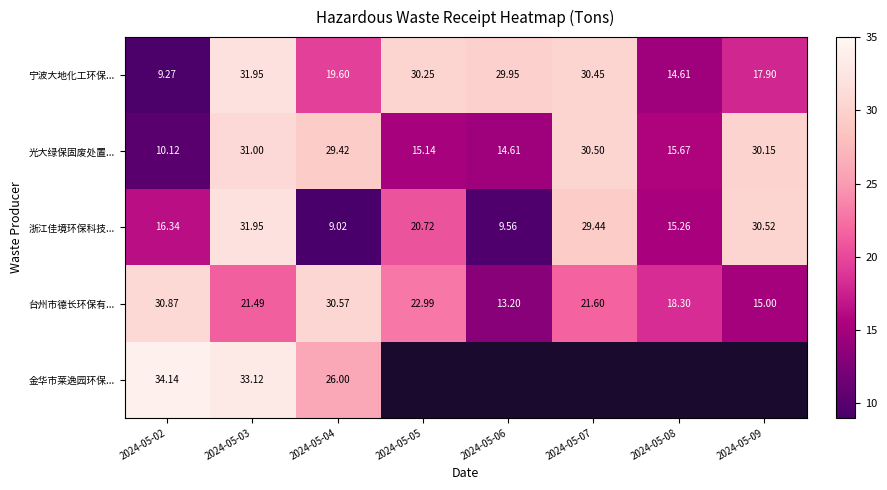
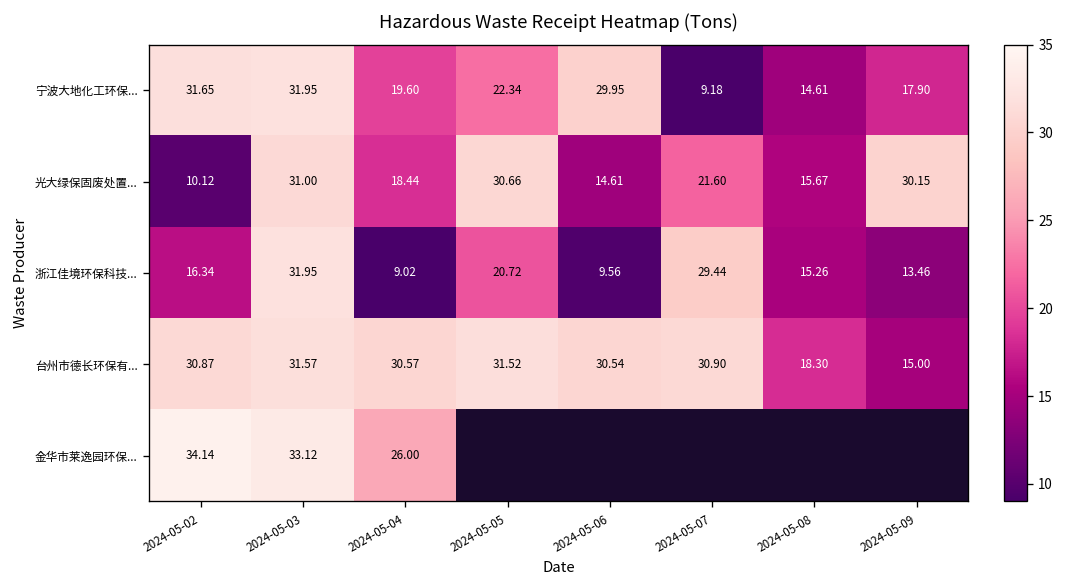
  {
    "宁波大地化工环保...": {
-     "2024-05-02": 9.27,
+     "2024-05-02": 31.65,
      "2024-05-03": 31.95,
      "2024-05-04": 19.60,
-     "2024-05-05": 30.25,
+     "2024-05-05": 22.34,
      "2024-05-06": 29.95,
-     "2024-05-07": 30.45,
+     "2024-05-07": 9.18,
      "2024-05-08": 14.61,
      "2024-05-09": 17.90
    },
    "光大绿保固废处置...": {
      "2024-05-02": 10.12,
      "2024-05-03": 31.00,
-     "2024-05-04": 29.42,
-     "2024-05-05": 15.14,
+     "2024-05-04": 18.44,
+     "2024-05-05": 30.66,
      "2024-05-06": 14.61,
-     "2024-05-07": 30.50,
+     "2024-05-07": 21.60,
      "2024-05-08": 15.67,
      "2024-05-09": 30.15
    },
    "浙江佳境环保科技...": {
      "2024-05-02": 16.34,
      "2024-05-03": 31.95,
      "2024-05-04": 9.02,
      "2024-05-05": 20.72,
      "2024-05-06": 9.56,
      "2024-05-07": 29.44,
      "2024-05-08": 15.26,
-     "2024-05-09": 30.52
+     "2024-05-09": 13.46
    },
    "台州市德长环保有...": {
      "2024-05-02": 30.87,
-     "2024-05-03": 21.49,
+     "2024-05-03": 31.57,
      "2024-05-04": 30.57,
-     "2024-05-05": 22.99,
-     "2024-05-06": 13.20,
-     "2024-05-07": 21.60,
+     "2024-05-05": 31.52,
+     "2024-05-06": 30.54,
+     "2024-05-07": 30.90,
      "2024-05-08": 18.30,
      "2024-05-09": 15.00
    },
    "金华市莱逸园环保...": {
      "2024-05-02": 34.14,
      "2024-05-03": 33.12,
      "2024-05-04": 26.00
    }
  }
